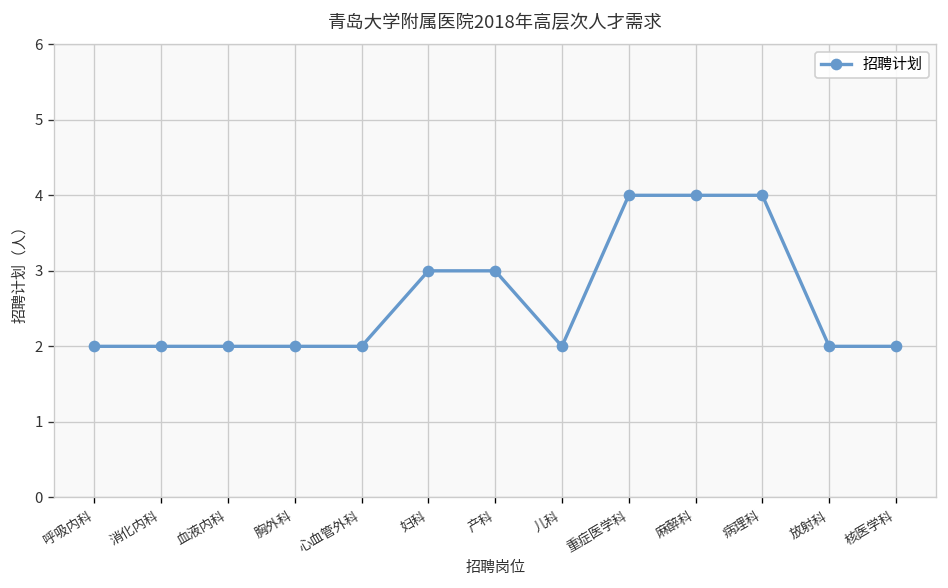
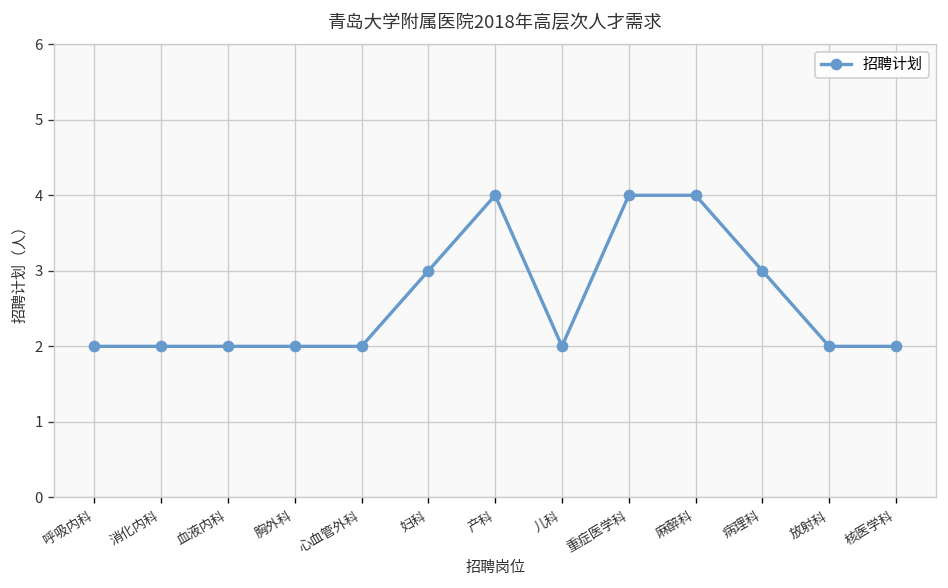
  {
    "呼吸内科": 2,
    "消化内科": 2,
    "血液内科": 2,
    "胸外科": 2,
    "心血管外科": 2,
    "妇科": 3,
-   "产科": 3,
+   "产科": 4,
    "儿科": 2,
    "重症医学科": 4,
    "麻醉科": 4,
-   "病理科": 4,
+   "病理科": 3,
    "放射科": 2,
    "核医学科": 2
  }
